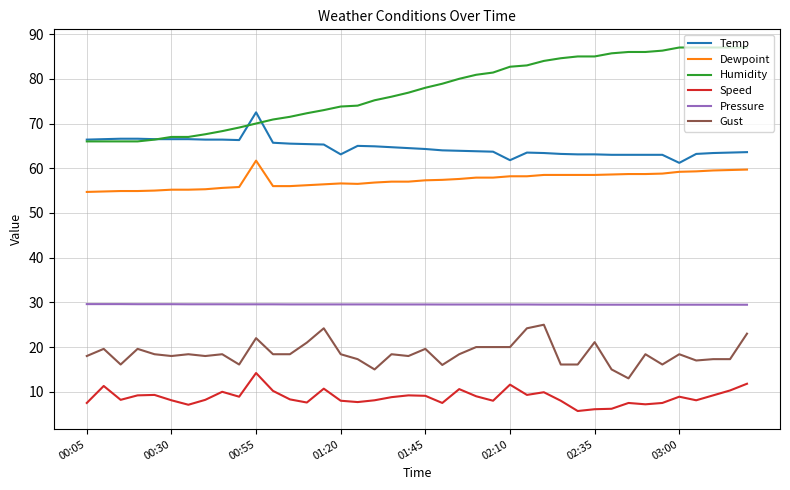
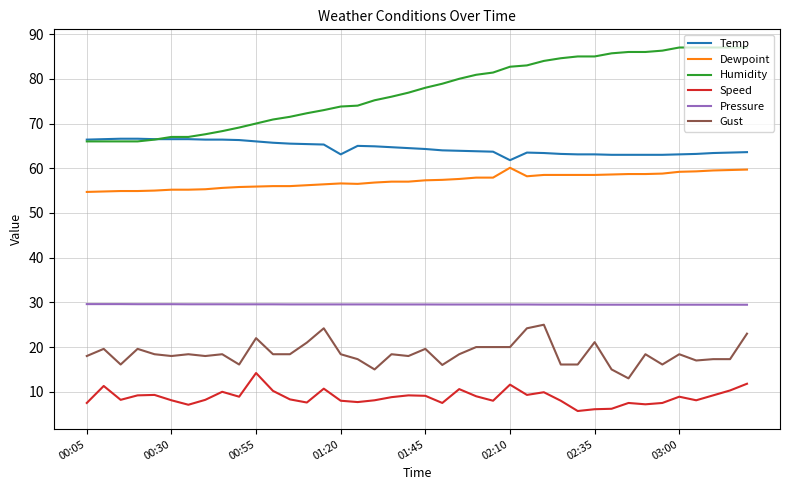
  {
    "Temp": {
-     "00:55": 73,
+     "00:55": 66,
      "01:20": 63,
      "01:45": 64,
      "02:10": 62,
      "02:35": 63,
-     "03:00": 61
+     "03:00": 63
    },
    "Dewpoint": {
      "00:05": 55,
      "00:30": 55,
-     "00:55": 62,
+     "00:55": 56,
      "01:20": 57,
      "01:45": 57,
-     "02:10": 58,
+     "02:10": 60,
      "02:35": 59,
      "03:00": 59
    },
    "Humidity": {
      "00:55": 70,
      "01:20": 74,
      "01:45": 78,
      "02:10": 83,
      "02:35": 85,
      "03:00": 87
    },
    "Speed": {
      "00:05": 8,
      "00:30": 8,
      "00:55": 14,
      "01:20": 8,
      "01:45": 9,
      "02:10": 12,
      "02:35": 6,
      "03:00": 9
    },
    "Pressure": {
      "00:05": 30,
      "00:30": 30,
      "00:55": 30,
      "01:20": 30,
      "01:45": 30,
      "02:10": 30,
      "02:35": 29,
      "03:00": 29
    },
    "Gust": {
      "00:05": 18,
      "00:30": 18,
      "00:55": 22,
      "01:20": 18,
      "01:45": 20,
      "02:10": 20,
      "02:35": 21,
      "03:00": 18
    }
  }
